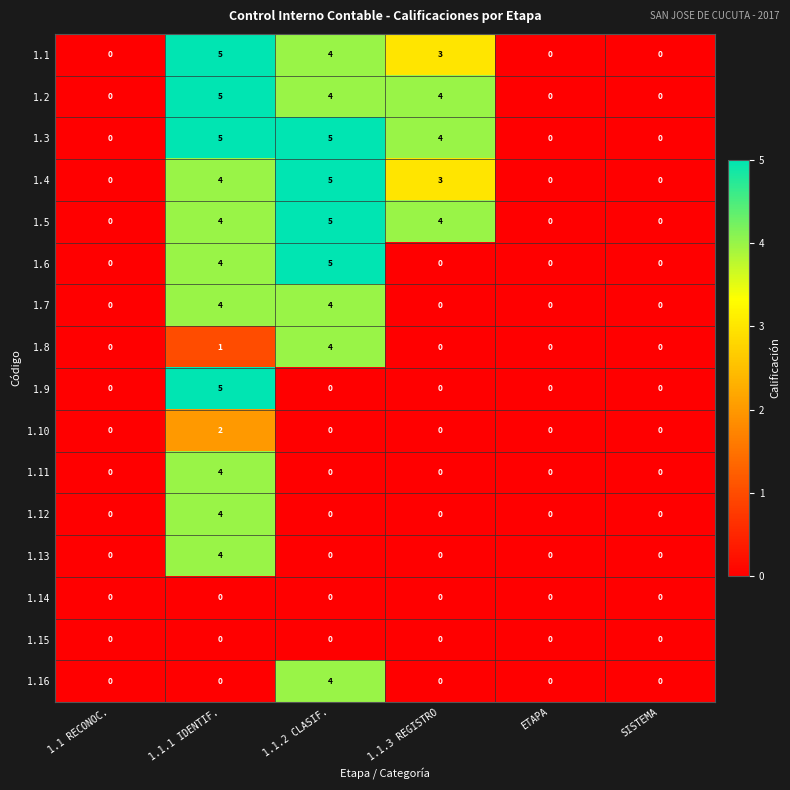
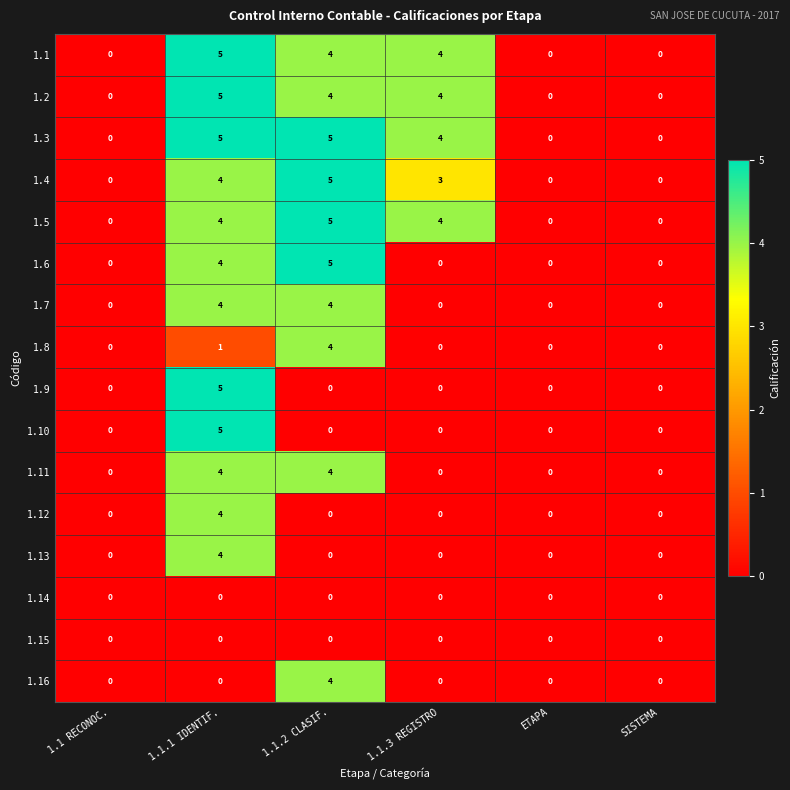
  {
    "1.1": {
      "1.1 RECONOC.": 0,
      "1.1.1 IDENTIF.": 5,
      "1.1.2 CLASIF.": 4,
-     "1.1.3 REGISTRO": 3,
+     "1.1.3 REGISTRO": 4,
      "ETAPA": 0,
      "SISTEMA": 0
    },
    "1.2": {
      "1.1 RECONOC.": 0,
      "1.1.1 IDENTIF.": 5,
      "1.1.2 CLASIF.": 4,
      "1.1.3 REGISTRO": 4,
      "ETAPA": 0,
      "SISTEMA": 0
    },
    "1.3": {
      "1.1 RECONOC.": 0,
      "1.1.1 IDENTIF.": 5,
      "1.1.2 CLASIF.": 5,
      "1.1.3 REGISTRO": 4,
      "ETAPA": 0,
      "SISTEMA": 0
    },
    "1.4": {
      "1.1 RECONOC.": 0,
      "1.1.1 IDENTIF.": 4,
      "1.1.2 CLASIF.": 5,
      "1.1.3 REGISTRO": 3,
      "ETAPA": 0,
      "SISTEMA": 0
    },
    "1.5": {
      "1.1 RECONOC.": 0,
      "1.1.1 IDENTIF.": 4,
      "1.1.2 CLASIF.": 5,
      "1.1.3 REGISTRO": 4,
      "ETAPA": 0,
      "SISTEMA": 0
    },
    "1.6": {
      "1.1 RECONOC.": 0,
      "1.1.1 IDENTIF.": 4,
      "1.1.2 CLASIF.": 5,
      "1.1.3 REGISTRO": 0,
      "ETAPA": 0,
      "SISTEMA": 0
    },
    "1.7": {
      "1.1 RECONOC.": 0,
      "1.1.1 IDENTIF.": 4,
      "1.1.2 CLASIF.": 4,
      "1.1.3 REGISTRO": 0,
      "ETAPA": 0,
      "SISTEMA": 0
    },
    "1.8": {
      "1.1 RECONOC.": 0,
      "1.1.1 IDENTIF.": 1,
      "1.1.2 CLASIF.": 4,
      "1.1.3 REGISTRO": 0,
      "ETAPA": 0,
      "SISTEMA": 0
    },
    "1.9": {
      "1.1 RECONOC.": 0,
      "1.1.1 IDENTIF.": 5,
      "1.1.2 CLASIF.": 0,
      "1.1.3 REGISTRO": 0,
      "ETAPA": 0,
      "SISTEMA": 0
    },
    "1.10": {
      "1.1 RECONOC.": 0,
-     "1.1.1 IDENTIF.": 2,
+     "1.1.1 IDENTIF.": 5,
      "1.1.2 CLASIF.": 0,
      "1.1.3 REGISTRO": 0,
      "ETAPA": 0,
      "SISTEMA": 0
    },
    "1.11": {
      "1.1 RECONOC.": 0,
      "1.1.1 IDENTIF.": 4,
-     "1.1.2 CLASIF.": 0,
+     "1.1.2 CLASIF.": 4,
      "1.1.3 REGISTRO": 0,
      "ETAPA": 0,
      "SISTEMA": 0
    },
    "1.12": {
      "1.1 RECONOC.": 0,
      "1.1.1 IDENTIF.": 4,
      "1.1.2 CLASIF.": 0,
      "1.1.3 REGISTRO": 0,
      "ETAPA": 0,
      "SISTEMA": 0
    },
    "1.13": {
      "1.1 RECONOC.": 0,
      "1.1.1 IDENTIF.": 4,
      "1.1.2 CLASIF.": 0,
      "1.1.3 REGISTRO": 0,
      "ETAPA": 0,
      "SISTEMA": 0
    },
    "1.14": {
      "1.1 RECONOC.": 0,
      "1.1.1 IDENTIF.": 0,
      "1.1.2 CLASIF.": 0,
      "1.1.3 REGISTRO": 0,
      "ETAPA": 0,
      "SISTEMA": 0
    },
    "1.15": {
      "1.1 RECONOC.": 0,
      "1.1.1 IDENTIF.": 0,
      "1.1.2 CLASIF.": 0,
      "1.1.3 REGISTRO": 0,
      "ETAPA": 0,
      "SISTEMA": 0
    },
    "1.16": {
      "1.1 RECONOC.": 0,
      "1.1.1 IDENTIF.": 0,
      "1.1.2 CLASIF.": 4,
      "1.1.3 REGISTRO": 0,
      "ETAPA": 0,
      "SISTEMA": 0
    }
  }
